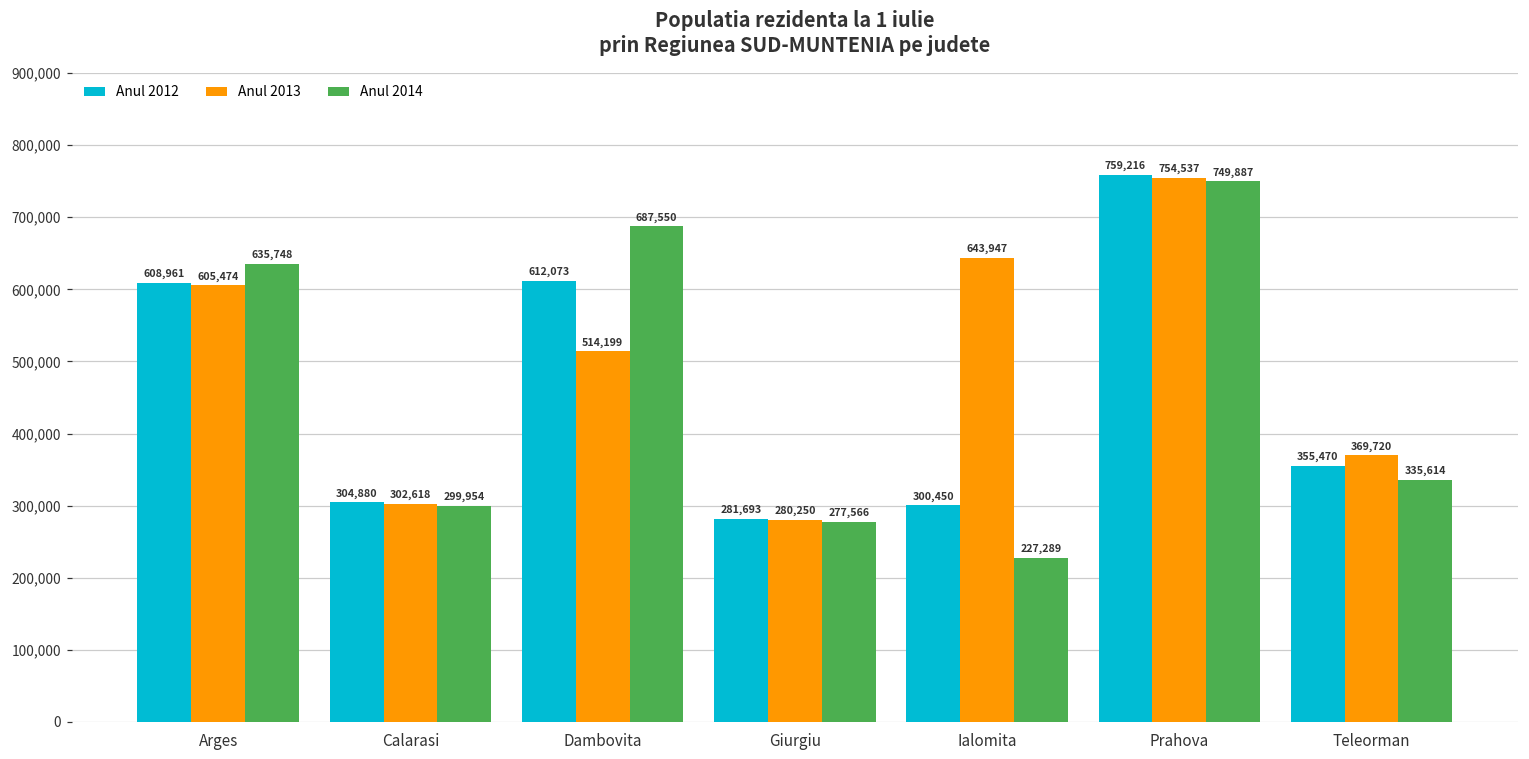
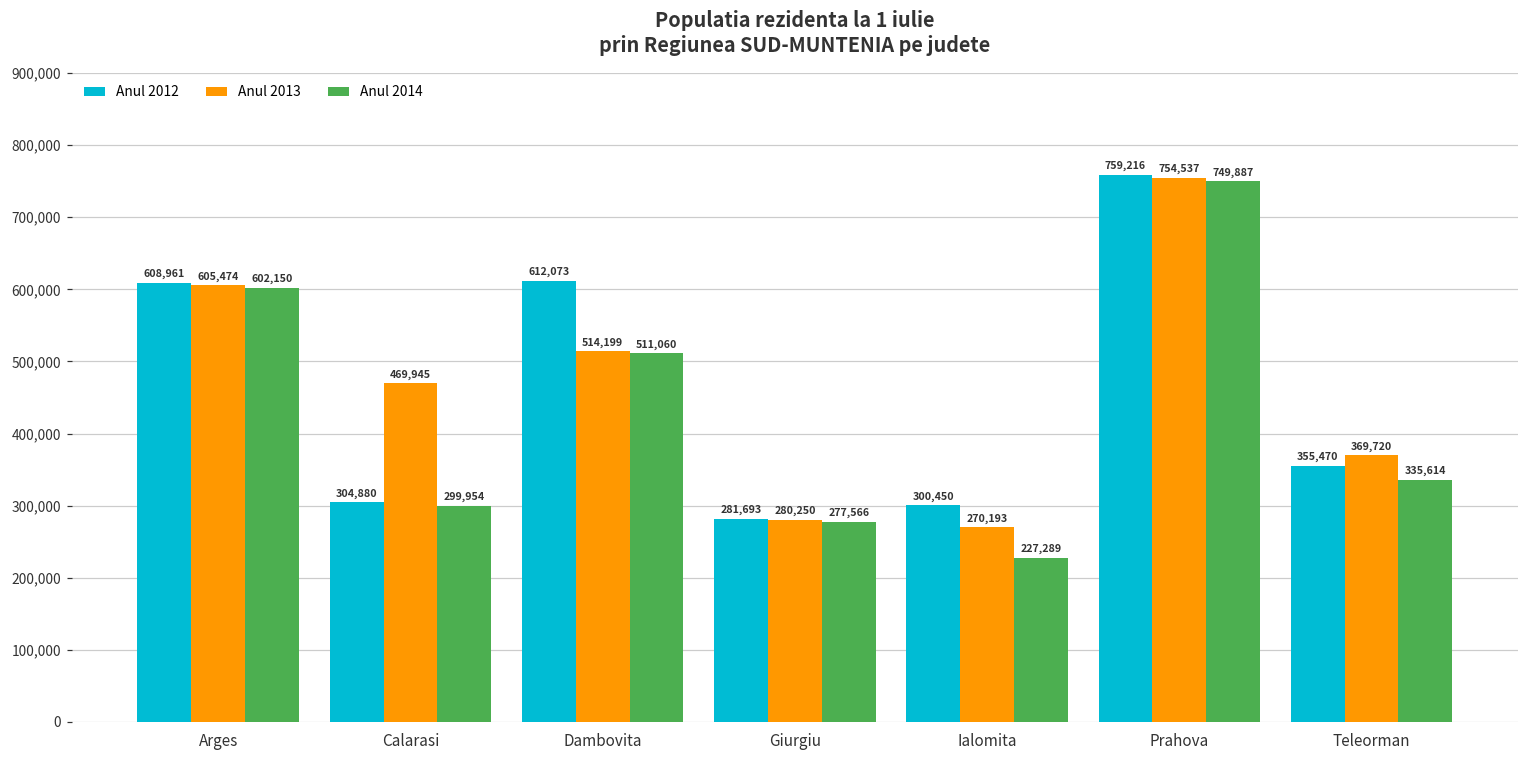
  {
    "Anul 2012": {
      "Arges": "608,961",
      "Calarasi": "304,880",
      "Dambovita": "612,073",
      "Giurgiu": "281,693",
      "Ialomita": "300,450",
      "Prahova": "759,216",
      "Teleorman": "355,470"
    },
    "Anul 2013": {
      "Arges": "605,474",
-     "Calarasi": "302,618",
+     "Calarasi": "469,945",
      "Dambovita": "514,199",
      "Giurgiu": "280,250",
-     "Ialomita": "643,947",
+     "Ialomita": "270,193",
      "Prahova": "754,537",
      "Teleorman": "369,720"
    },
    "Anul 2014": {
-     "Arges": "635,748",
+     "Arges": "602,150",
      "Calarasi": "299,954",
-     "Dambovita": "687,550",
+     "Dambovita": "511,060",
      "Giurgiu": "277,566",
      "Ialomita": "227,289",
      "Prahova": "749,887",
      "Teleorman": "335,614"
    }
  }
